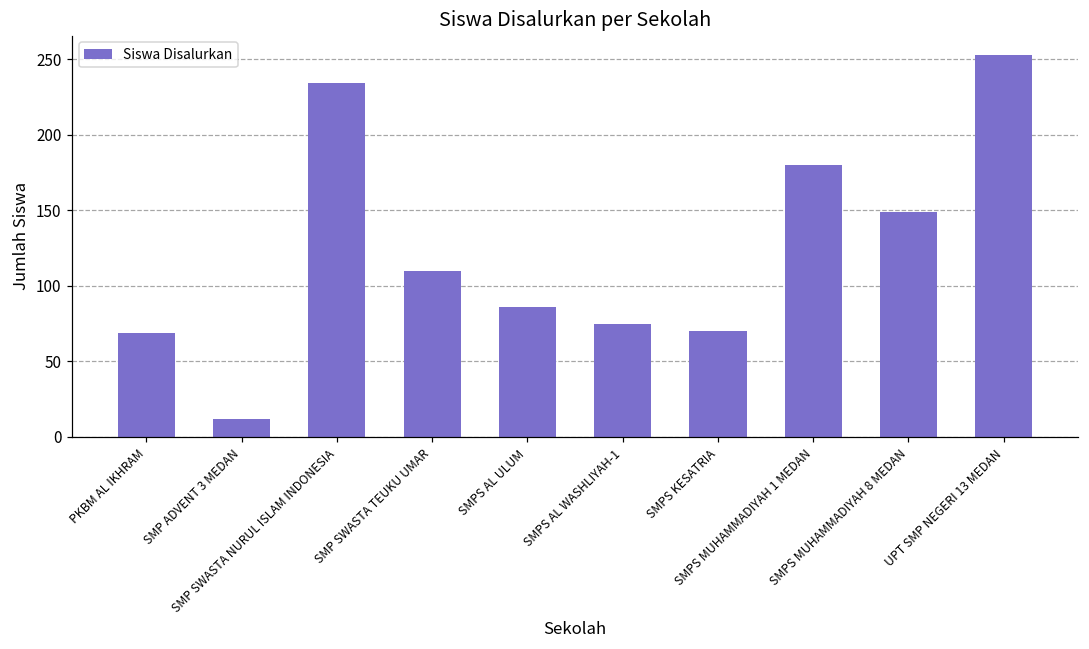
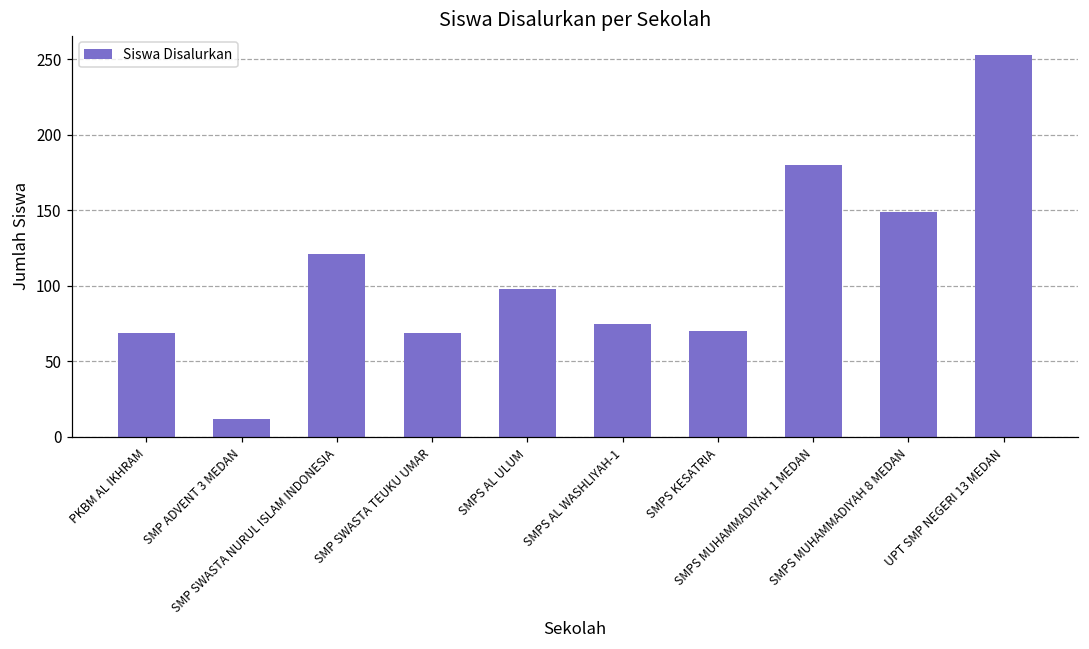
  {
    "PKBM AL IKHRAM": 69,
    "SMP ADVENT 3 MEDAN": 12,
-   "SMP SWASTA NURUL ISLAM INDONESIA": 234,
-   "SMP SWASTA TEUKU UMAR": 110,
-   "SMPS AL ULUM": 86,
+   "SMP SWASTA NURUL ISLAM INDONESIA": 121,
+   "SMP SWASTA TEUKU UMAR": 69,
+   "SMPS AL ULUM": 98,
    "SMPS AL WASHLIYAH-1": 75,
    "SMPS KESATRIA": 70,
    "SMPS MUHAMMADIYAH 1 MEDAN": 180,
    "SMPS MUHAMMADIYAH 8 MEDAN": 149,
    "UPT SMP NEGERI 13 MEDAN": 253
  }
